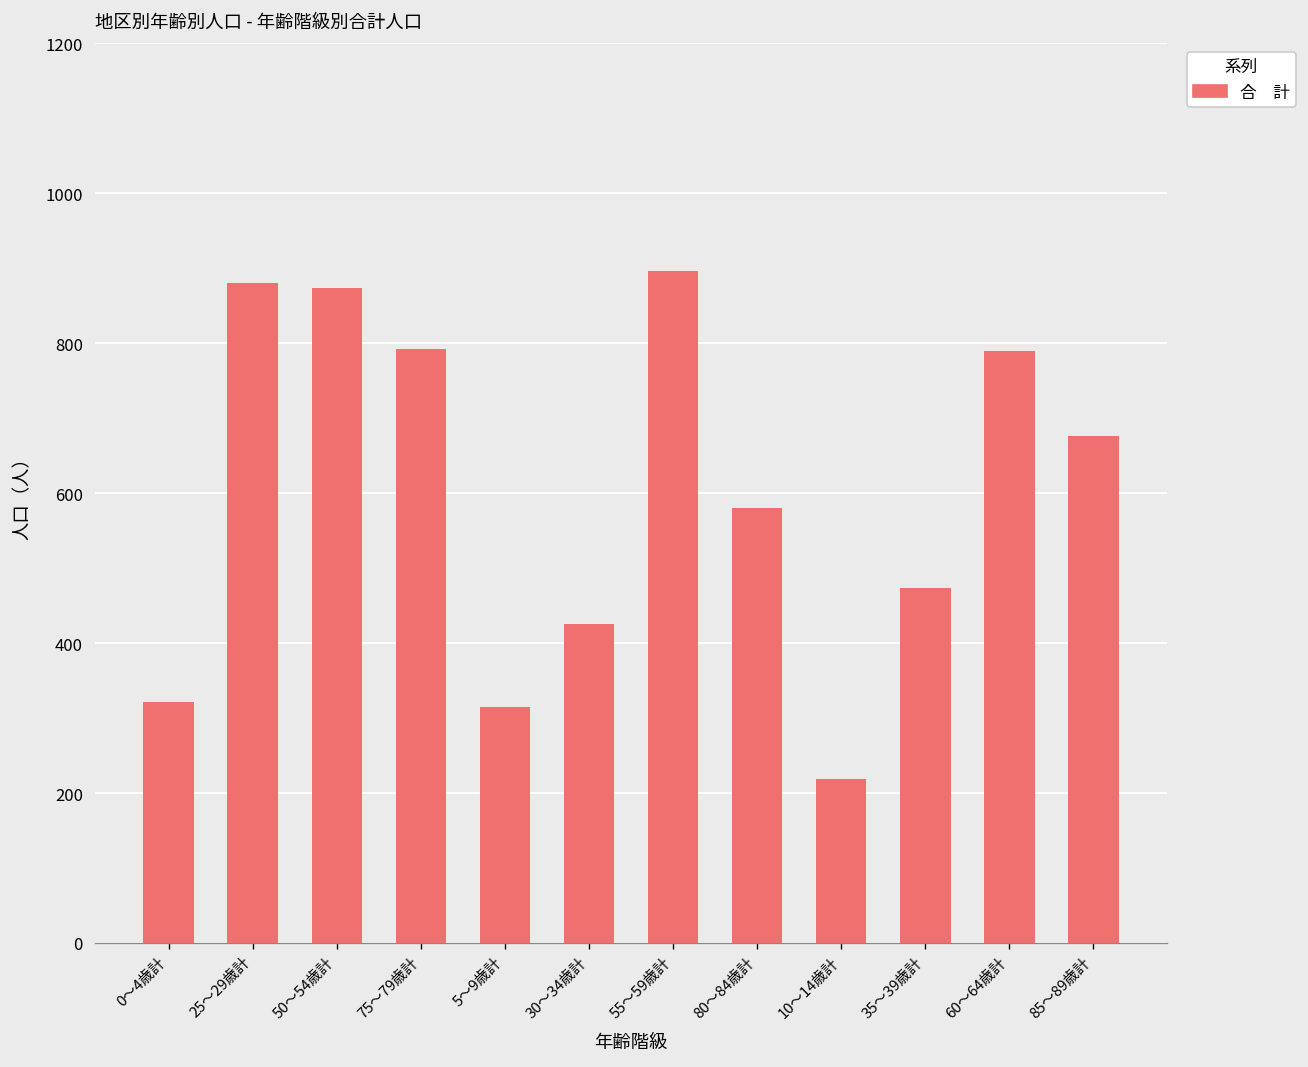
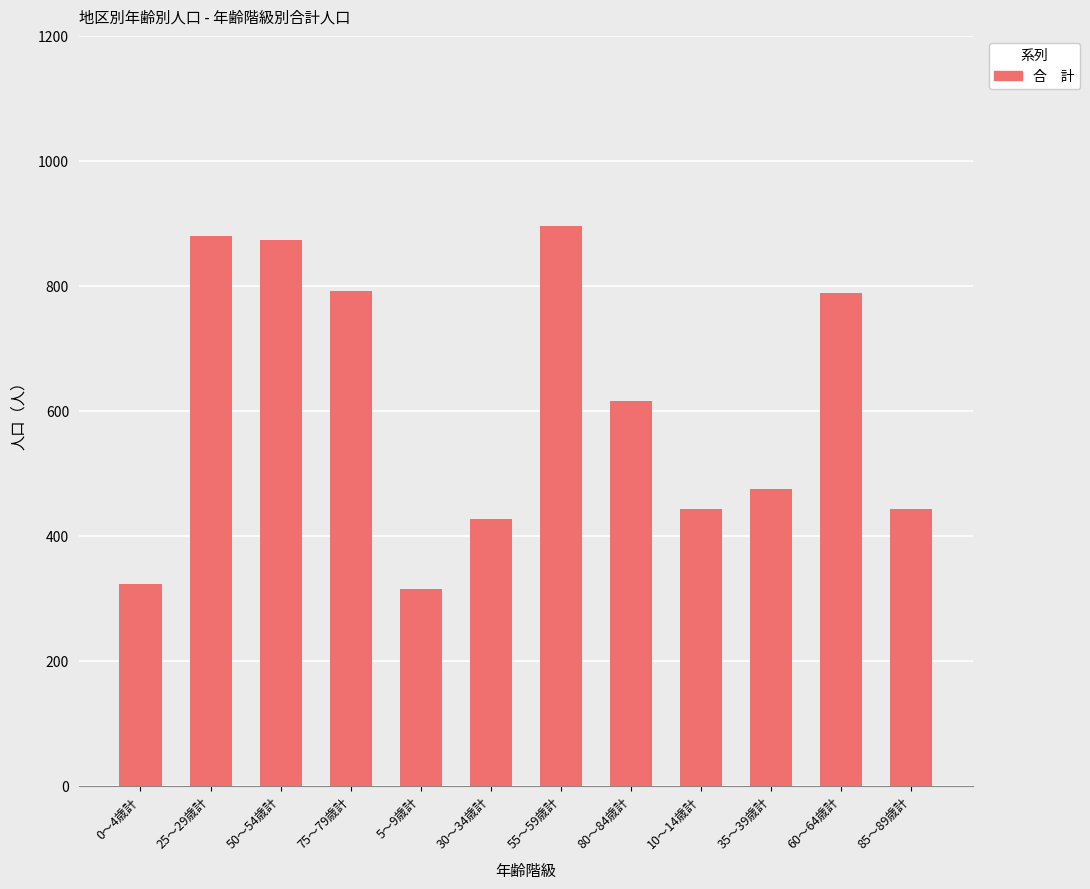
  {
    "0～4歳計": 320,
    "25～29歳計": 880,
    "50～54歳計": 870,
    "75～79歳計": 790,
    "5～9歳計": 320,
    "30～34歳計": 430,
    "55～59歳計": 900,
-   "80～84歳計": 580,
-   "10～14歳計": 220,
+   "80～84歳計": 620,
+   "10～14歳計": 440,
    "35～39歳計": 470,
    "60～64歳計": 790,
-   "85～89歳計": 680
+   "85～89歳計": 440
  }
